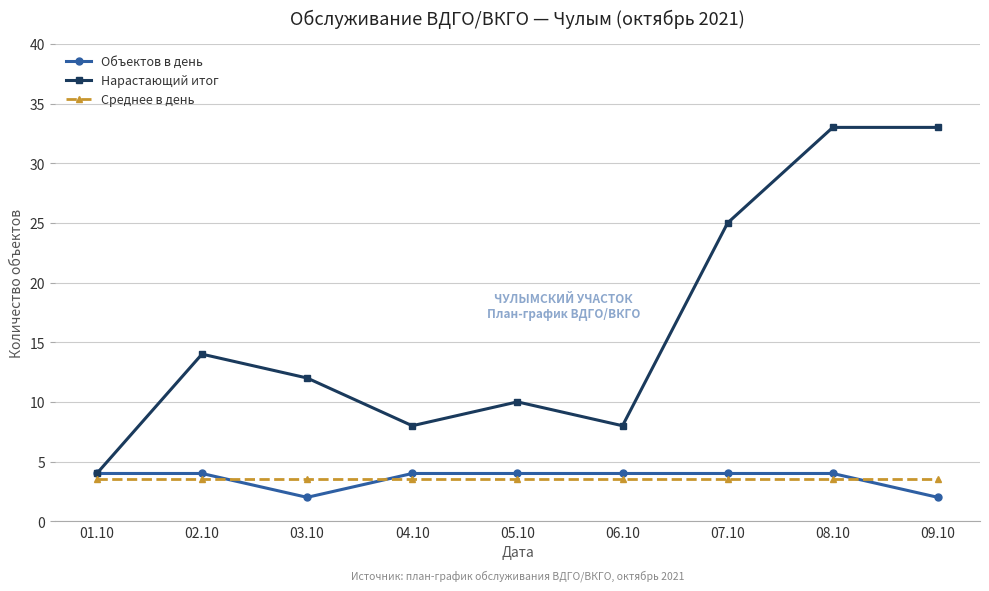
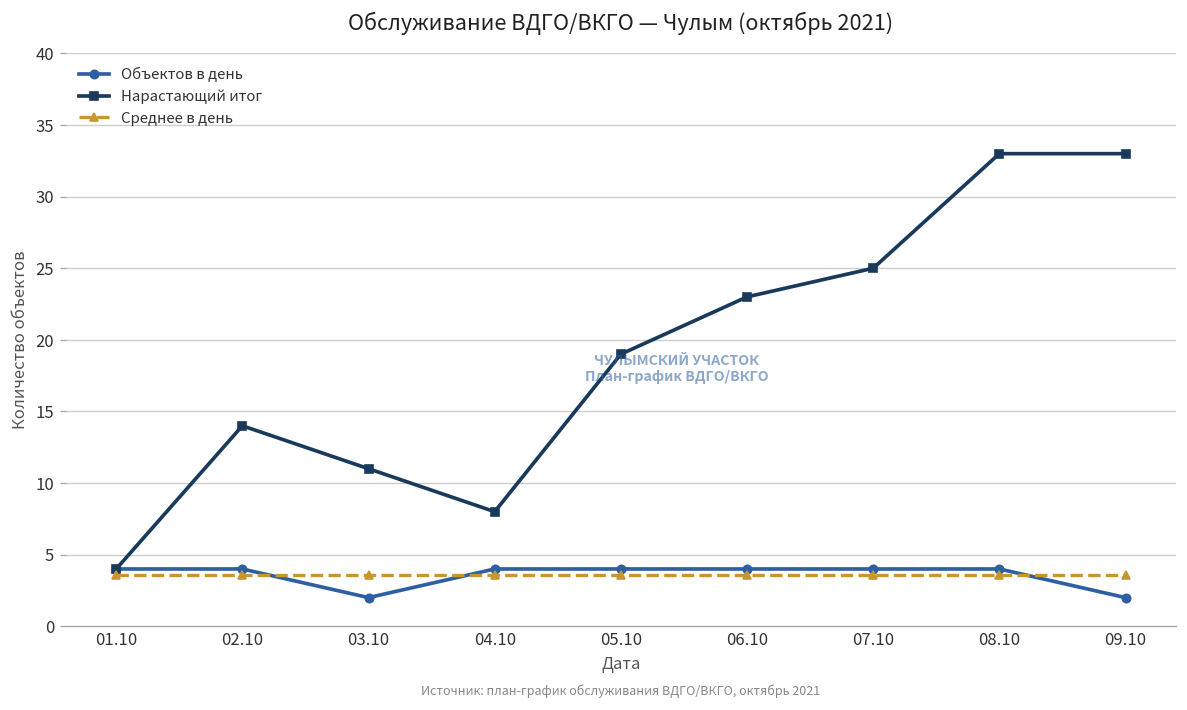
  {
    "Объектов в день": {
      "02.10": 4,
      "03.10": 2,
      "04.10": 4,
      "05.10": 4,
      "06.10": 4,
      "07.10": 4,
      "08.10": 4,
      "09.10": 2
    },
    "Нарастающий итог": {
      "02.10": 14,
-     "03.10": 12,
+     "03.10": 11,
      "04.10": 8,
-     "05.10": 10,
-     "06.10": 8,
+     "05.10": 19,
+     "06.10": 23,
      "07.10": 25,
      "08.10": 33,
      "09.10": 33
    },
    "Среднее в день": {
      "01.10": 3.6,
      "02.10": 3.6,
      "03.10": 3.6,
      "04.10": 3.6,
      "05.10": 3.6,
      "06.10": 3.6,
      "07.10": 3.6,
      "08.10": 3.6,
      "09.10": 3.6
    }
  }
